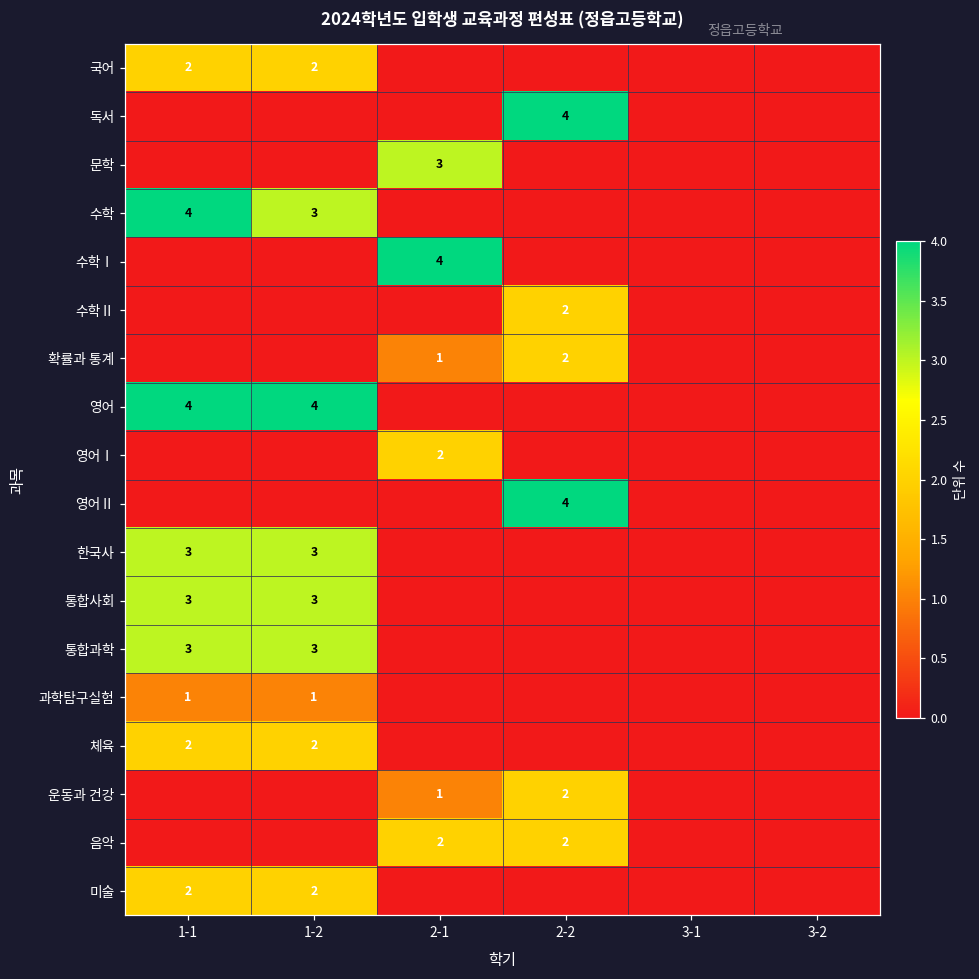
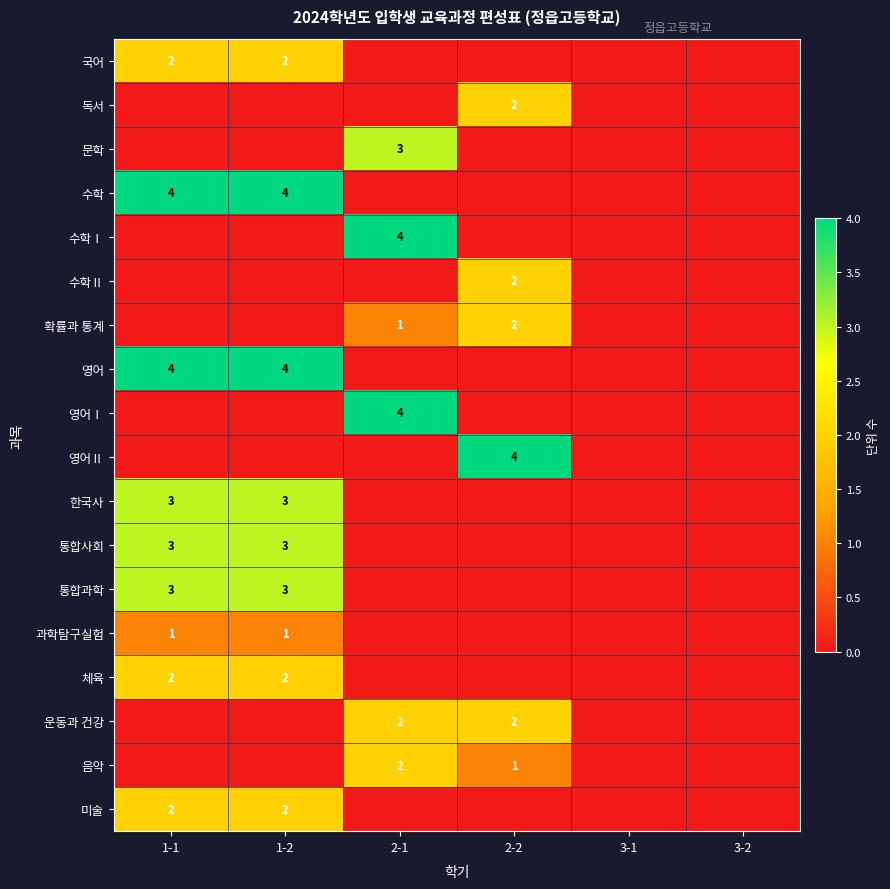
  {
    "국어": {
      "1-1": 2,
      "1-2": 2
    },
    "독서": {
-     "2-2": 4
+     "2-2": 2
    },
    "문학": {
      "2-1": 3
    },
    "수학": {
      "1-1": 4,
-     "1-2": 3
+     "1-2": 4
    },
    "수학Ⅰ": {
      "2-1": 4
    },
    "수학Ⅱ": {
      "2-2": 2
    },
    "확률과 통계": {
      "2-1": 1,
      "2-2": 2
    },
    "영어": {
      "1-1": 4,
      "1-2": 4
    },
    "영어Ⅰ": {
-     "2-1": 2
+     "2-1": 4
    },
    "영어Ⅱ": {
      "2-2": 4
    },
    "한국사": {
      "1-1": 3,
      "1-2": 3
    },
    "통합사회": {
      "1-1": 3,
      "1-2": 3
    },
    "통합과학": {
      "1-1": 3,
      "1-2": 3
    },
    "과학탐구실험": {
      "1-1": 1,
      "1-2": 1
    },
    "체육": {
      "1-1": 2,
      "1-2": 2
    },
    "운동과 건강": {
-     "2-1": 1,
+     "2-1": 2,
      "2-2": 2
    },
    "음악": {
      "2-1": 2,
-     "2-2": 2
+     "2-2": 1
    },
    "미술": {
      "1-1": 2,
      "1-2": 2
    }
  }
